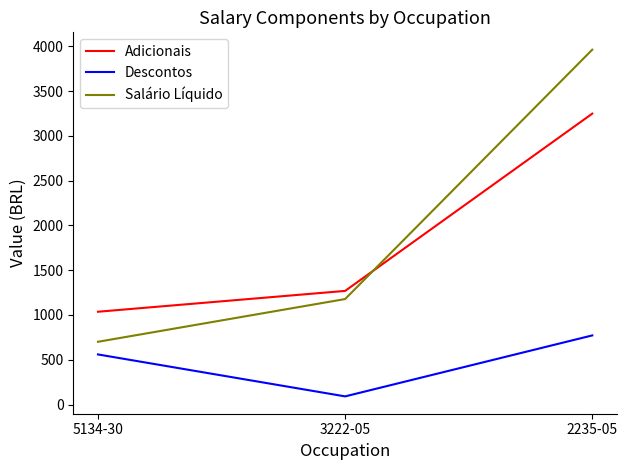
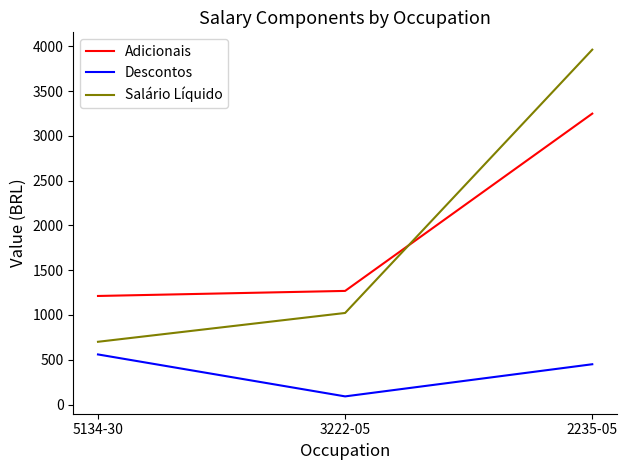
  {
    "Adicionais": {
-     "5134-30": 1000,
+     "5134-30": 1200,
      "3222-05": 1300,
      "2235-05": 3200
    },
    "Descontos": {
      "5134-30": 600,
      "3222-05": 100,
-     "2235-05": 800
+     "2235-05": 400
    },
    "Salário Líquido": {
      "5134-30": 700,
-     "3222-05": 1200,
+     "3222-05": 1000,
      "2235-05": 4000
    }
  }
